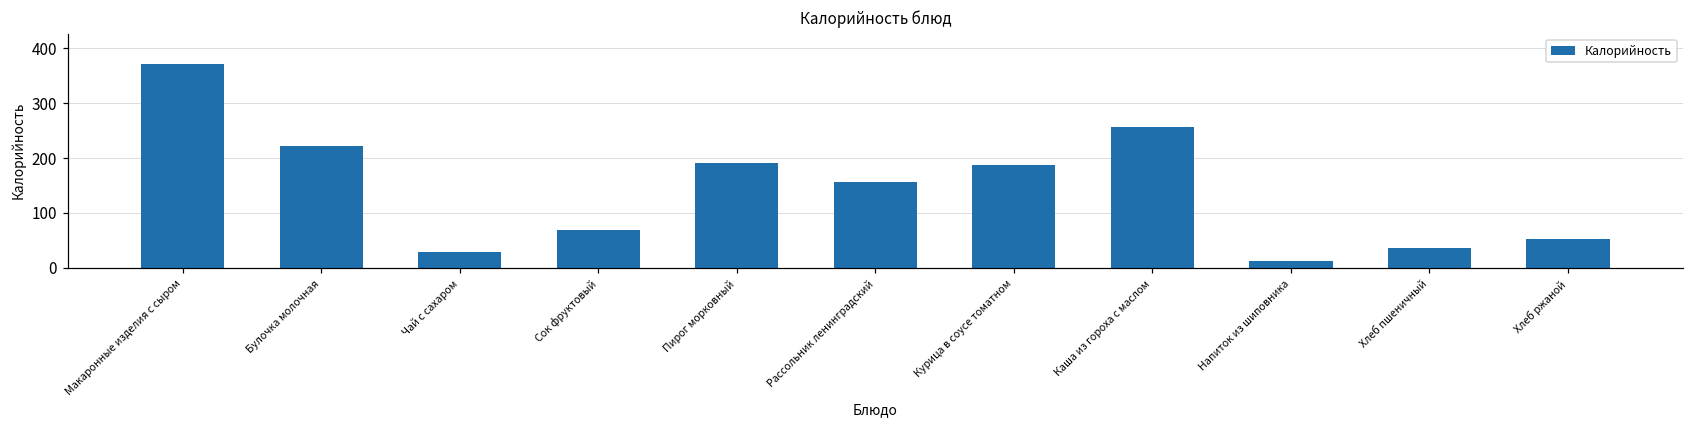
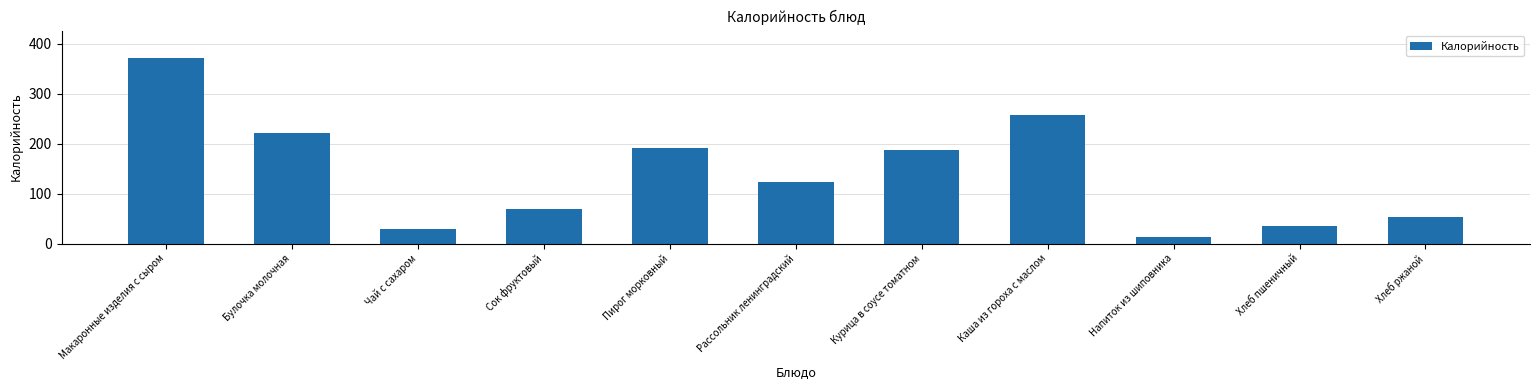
  {
    "Макаронные изделия с сыром": 370,
    "Булочка молочная": 220,
    "Чай с сахаром": 30,
    "Сок фруктовый": 70,
    "Пирог морковный": 190,
-   "Рассольник ленинградский": 160,
+   "Рассольник ленинградский": 120,
    "Курица в соусе томатном": 190,
    "Каша из гороха с маслом": 260,
    "Напиток из шиповника": 10,
    "Хлеб пшеничный": 40,
    "Хлеб ржаной": 50
  }
